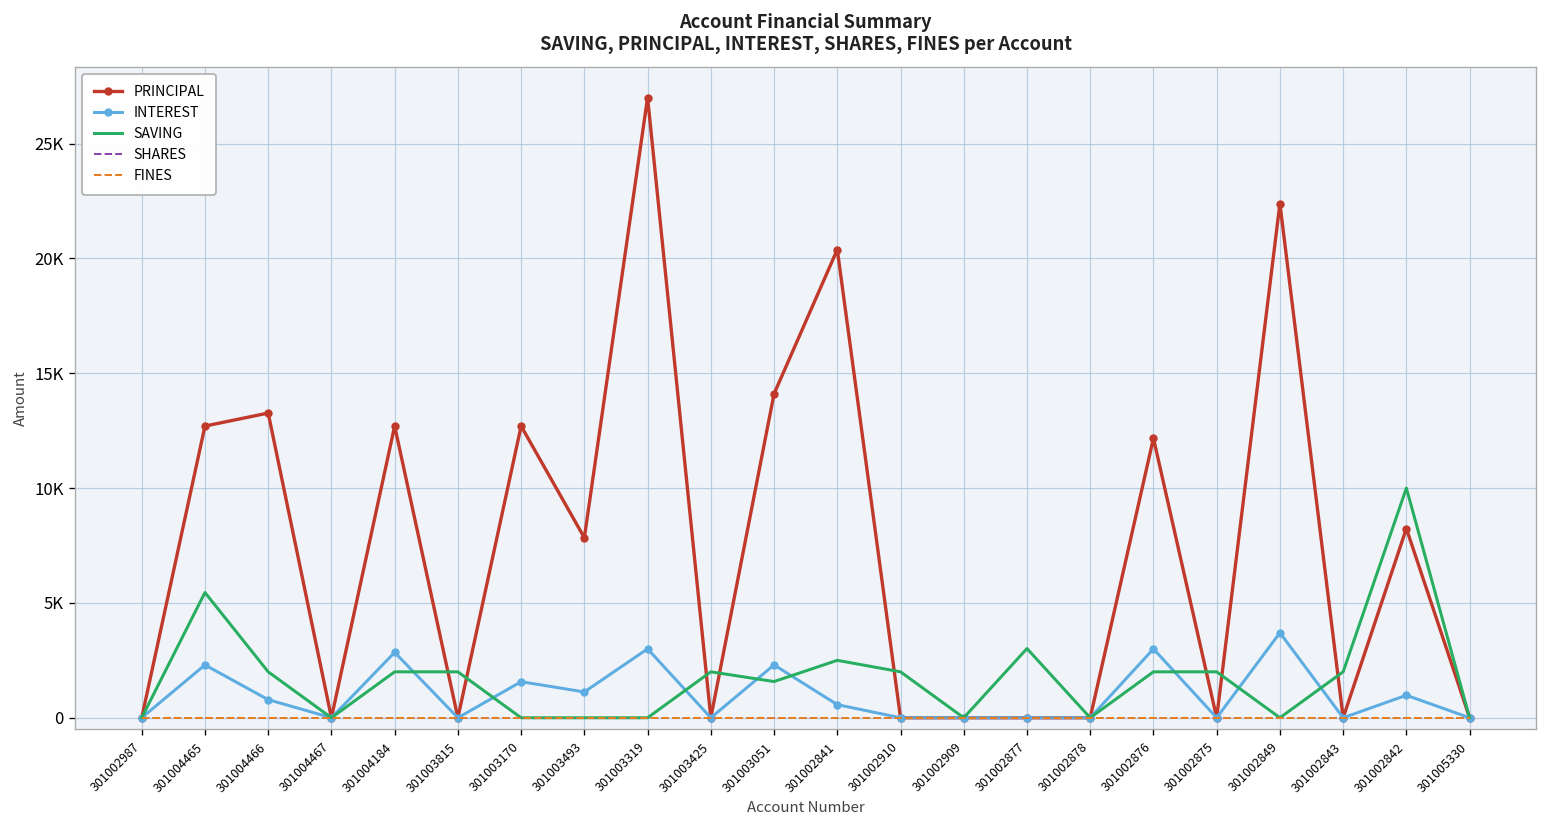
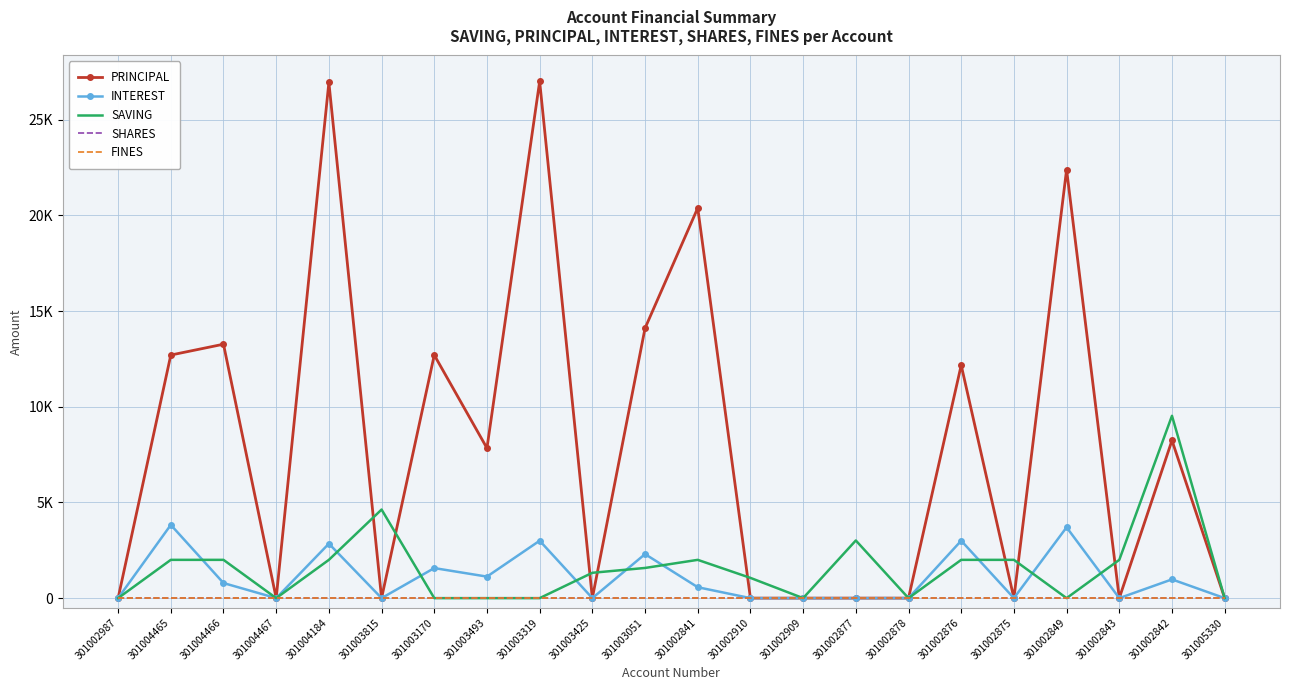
  {
    "PRINCIPAL": {
      "301004465": 12700,
      "301004466": 13300,
-     "301004184": 12700,
+     "301004184": 26900,
      "301003170": 12700,
      "301003493": 7800,
      "301003319": 27000,
      "301003051": 14100,
      "301002841": 20400,
      "301002876": 12200,
      "301002849": 22400,
      "301002842": 8200
    },
    "INTEREST": {
-     "301004465": 2300,
+     "301004465": 3800,
      "301004466": 800,
      "301004184": 2800,
      "301003170": 1600,
      "301003493": 1100,
      "301003319": 3000,
      "301003051": 2300,
      "301002841": 600,
      "301002876": 3000,
      "301002849": 3700,
      "301002842": 1000
    },
    "SAVING": {
-     "301004465": 5500,
+     "301004465": 2000,
      "301004466": 2000,
      "301004184": 2000,
-     "301003815": 2000,
-     "301003425": 2000,
+     "301003815": 4600,
+     "301003425": 1300,
      "301003051": 1600,
-     "301002841": 2500,
-     "301002910": 2000,
+     "301002841": 2000,
+     "301002910": 1100,
      "301002877": 3000,
      "301002876": 2000,
      "301002875": 2000,
      "301002843": 2000,
-     "301002842": 10000
+     "301002842": 9500
    },
    "FINES": {
      "301004465": 0,
      "301004466": 0,
      "301004184": 0,
      "301003051": 0,
      "301002841": 0,
      "301002876": 0,
      "301002842": 0
    }
  }
